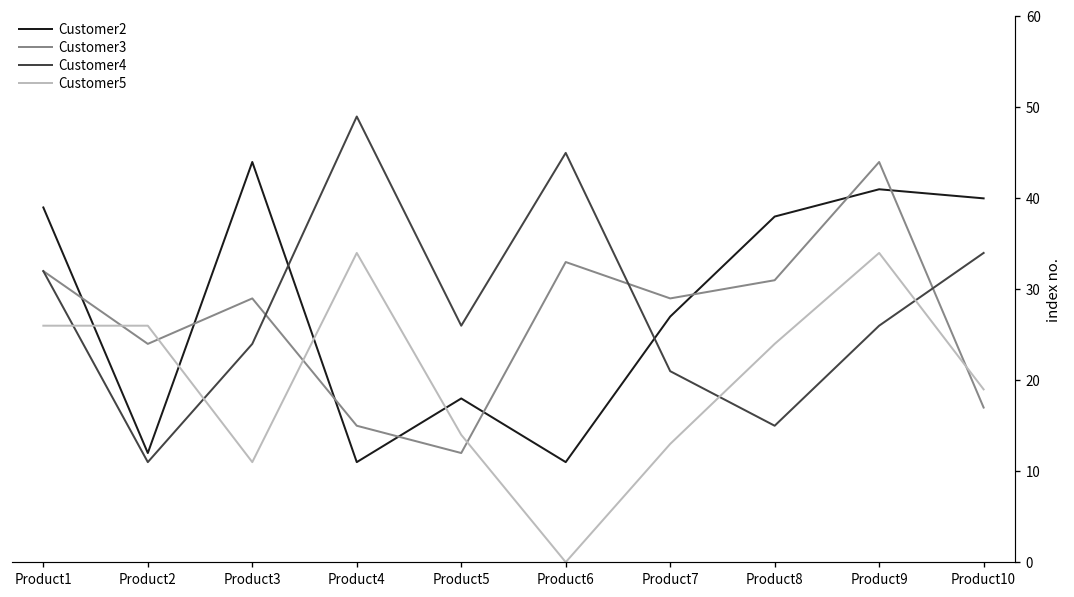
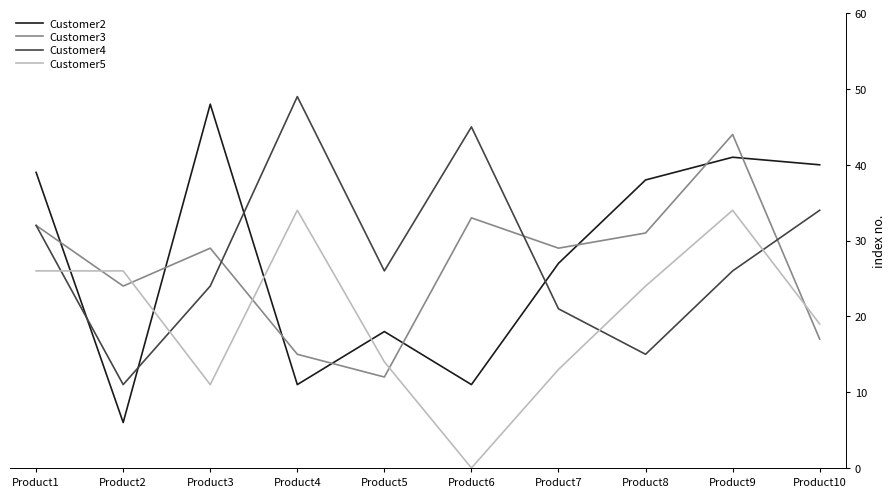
  {
    "Customer2": {
      "Product1": 39,
-     "Product2": 12,
-     "Product3": 44,
+     "Product2": 6,
+     "Product3": 48,
      "Product4": 11,
      "Product5": 18,
      "Product6": 11,
      "Product7": 27,
      "Product8": 38,
      "Product9": 41,
      "Product10": 40
    },
    "Customer3": {
      "Product2": 24,
      "Product3": 29,
      "Product4": 15,
      "Product5": 12,
      "Product6": 33,
      "Product7": 29,
      "Product8": 31,
      "Product9": 44,
      "Product10": 17
    },
    "Customer4": {
      "Product2": 11,
      "Product3": 24,
      "Product4": 49,
      "Product5": 26,
      "Product6": 45,
      "Product7": 21,
      "Product8": 15,
      "Product9": 26,
      "Product10": 34
    },
    "Customer5": {
      "Product1": 26,
      "Product2": 26,
      "Product3": 11,
      "Product4": 34,
      "Product5": 14,
      "Product6": 0,
      "Product7": 13,
      "Product8": 24,
      "Product9": 34,
      "Product10": 19
    }
  }
